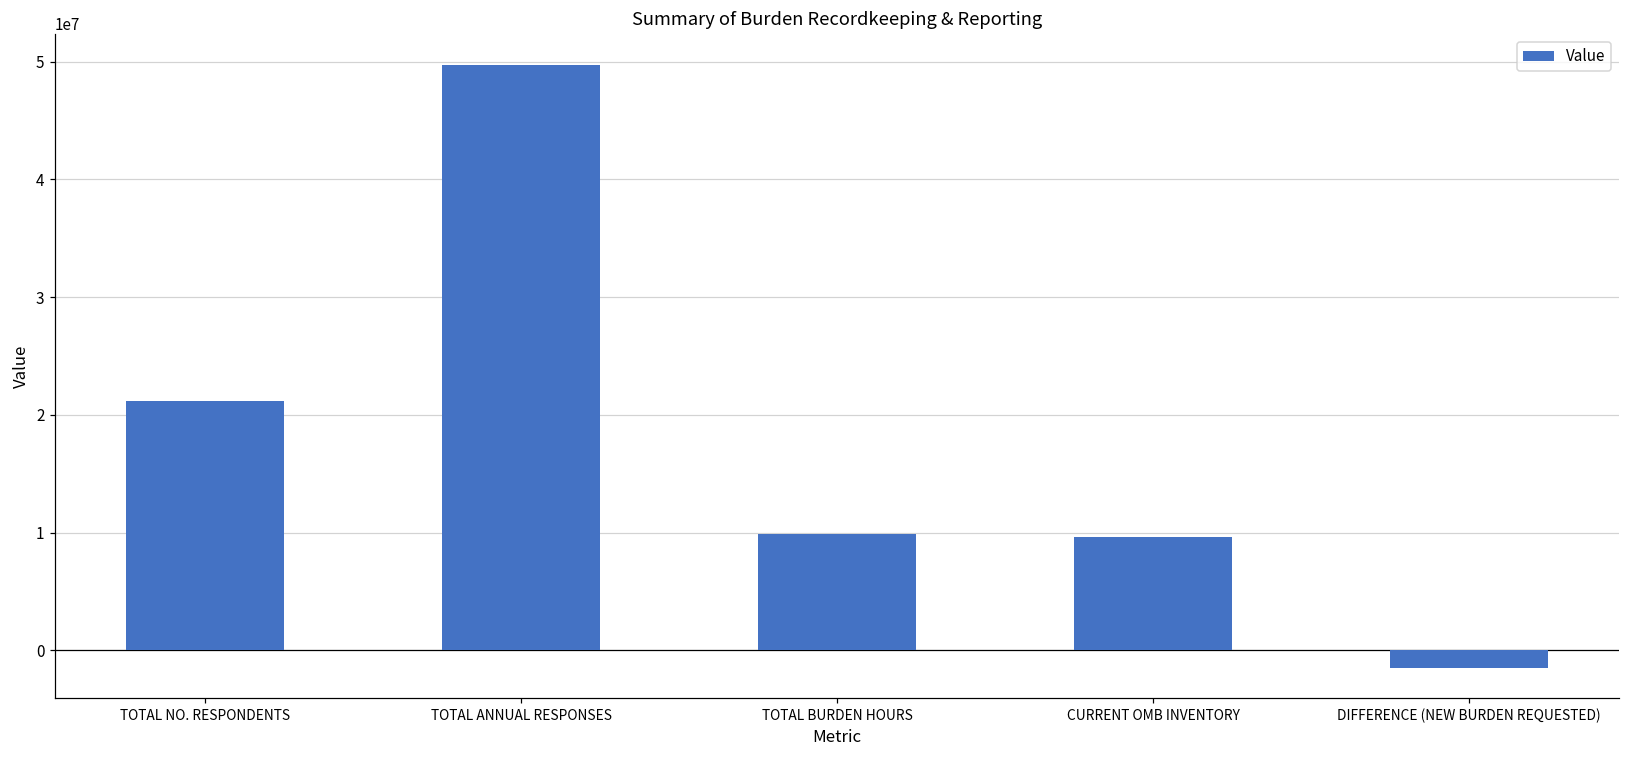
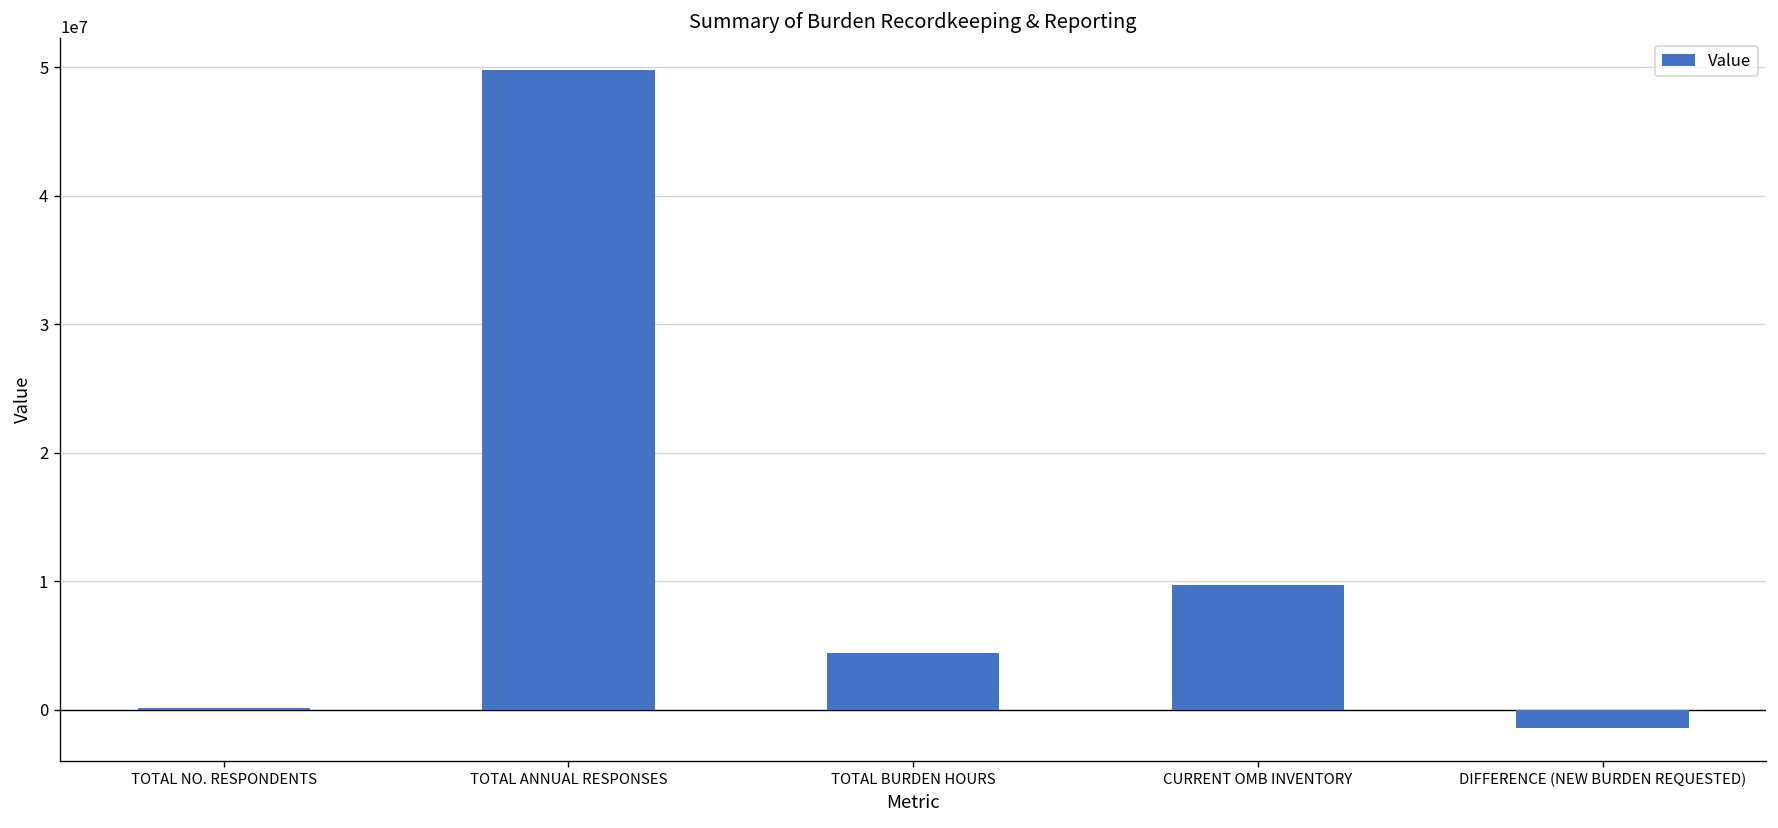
  {
-   "TOTAL NO. RESPONDENTS": 21200000,
+   "TOTAL NO. RESPONDENTS": 100000,
    "TOTAL ANNUAL RESPONSES": 49700000,
-   "TOTAL BURDEN HOURS": 9900000,
+   "TOTAL BURDEN HOURS": 4400000,
    "CURRENT OMB INVENTORY": 9700000,
    "DIFFERENCE (NEW BURDEN REQUESTED)": -1500000
  }
